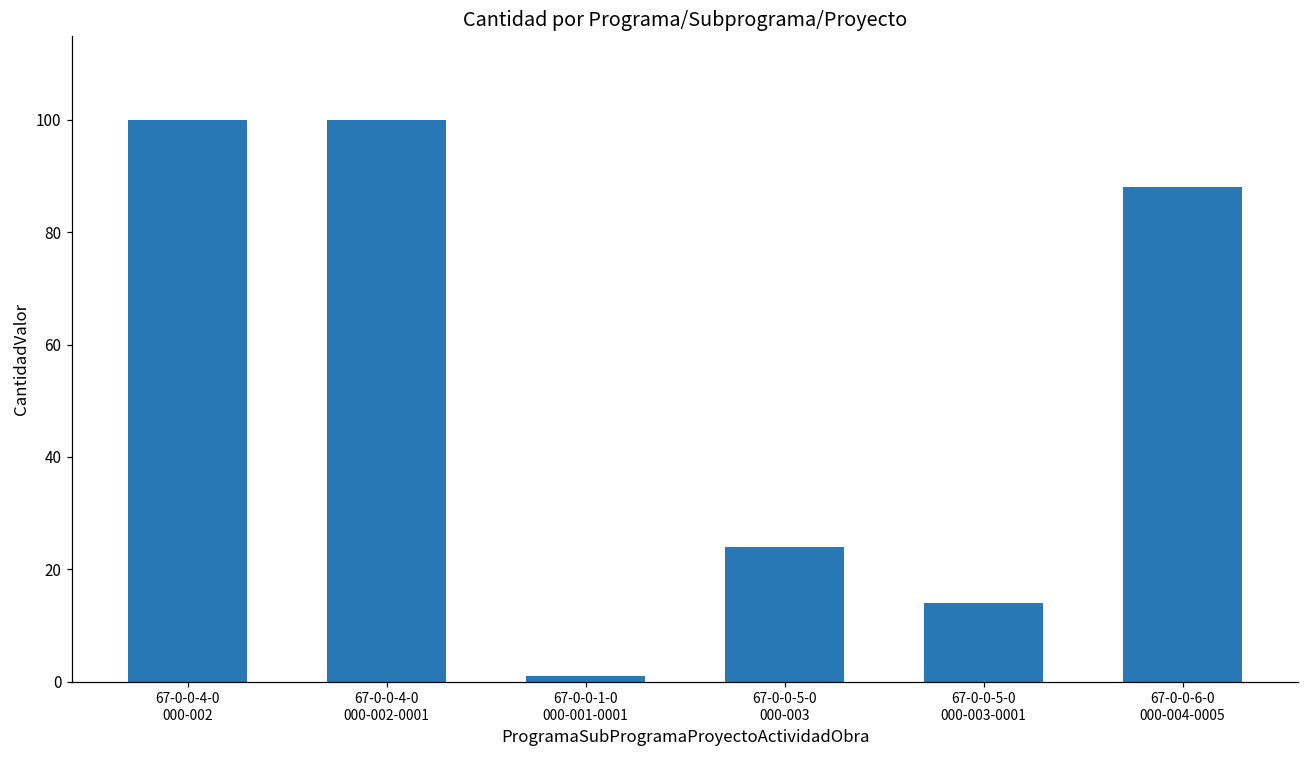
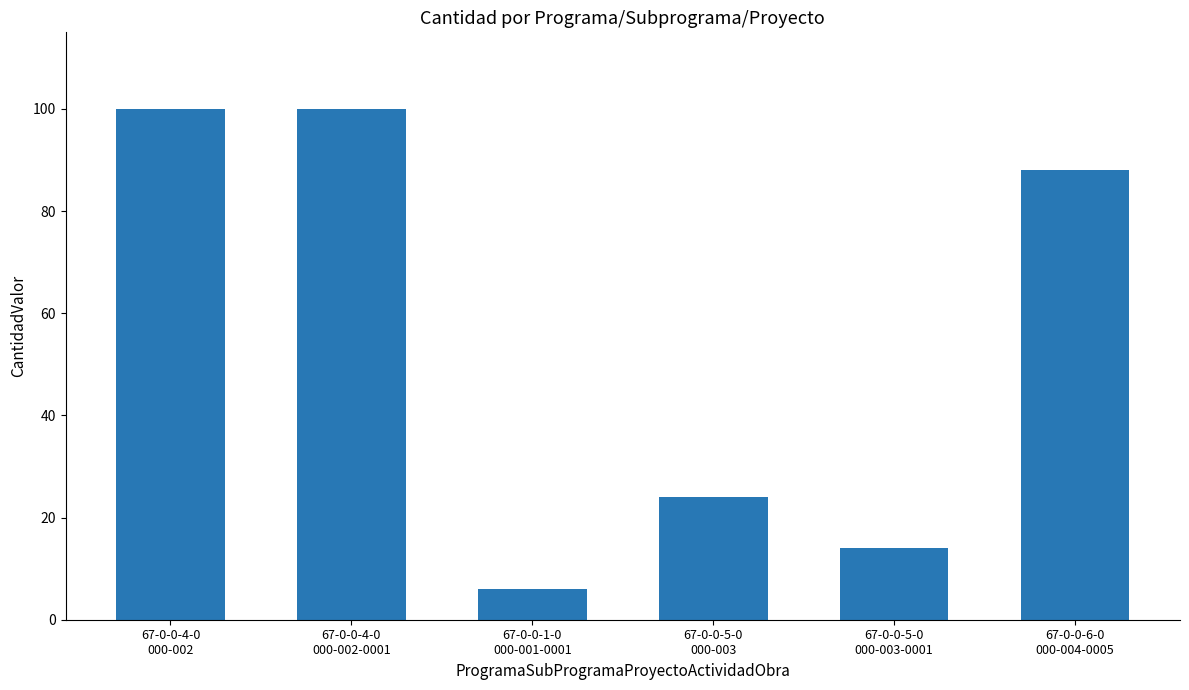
  {
    "67-0-0-4-0 000-002": 100,
    "67-0-0-4-0 000-002-0001": 100,
-   "67-0-0-1-0 000-001-0001": 1,
+   "67-0-0-1-0 000-001-0001": 6,
    "67-0-0-5-0 000-003": 24,
    "67-0-0-5-0 000-003-0001": 14,
    "67-0-0-6-0 000-004-0005": 88
  }
